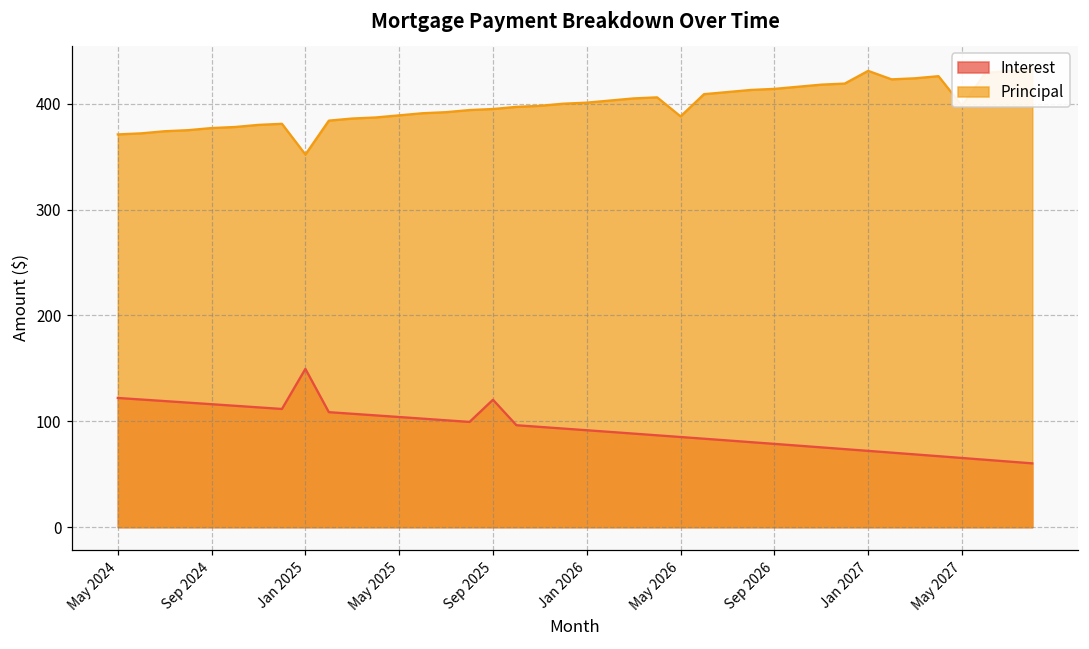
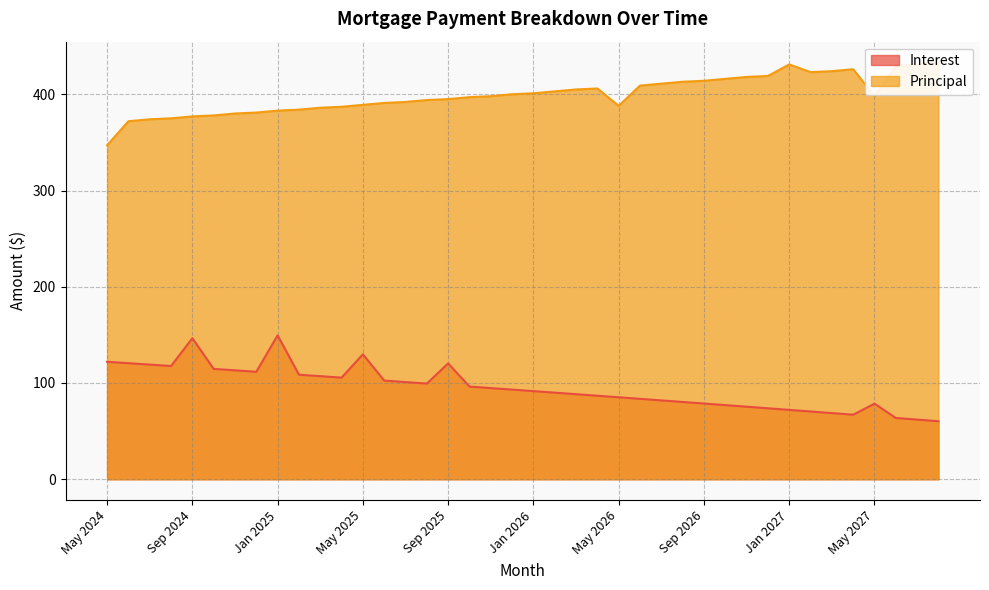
  {
    "Interest": {
      "May 2024": 120,
-     "Sep 2024": 120,
+     "Sep 2024": 150,
      "Jan 2025": 150,
-     "May 2025": 100,
+     "May 2025": 130,
      "Sep 2025": 120,
      "Jan 2026": 90,
      "May 2026": 90,
      "Sep 2026": 80,
      "Jan 2027": 70,
-     "May 2027": 70
+     "May 2027": 80
    },
    "Principal": {
-     "May 2024": 370,
+     "May 2024": 350,
      "Sep 2024": 380,
-     "Jan 2025": 350,
+     "Jan 2025": 380,
      "May 2025": 390,
      "Sep 2025": 400,
      "Jan 2026": 400,
      "May 2026": 390,
      "Sep 2026": 410,
      "Jan 2027": 430,
      "May 2027": 400
    }
  }
